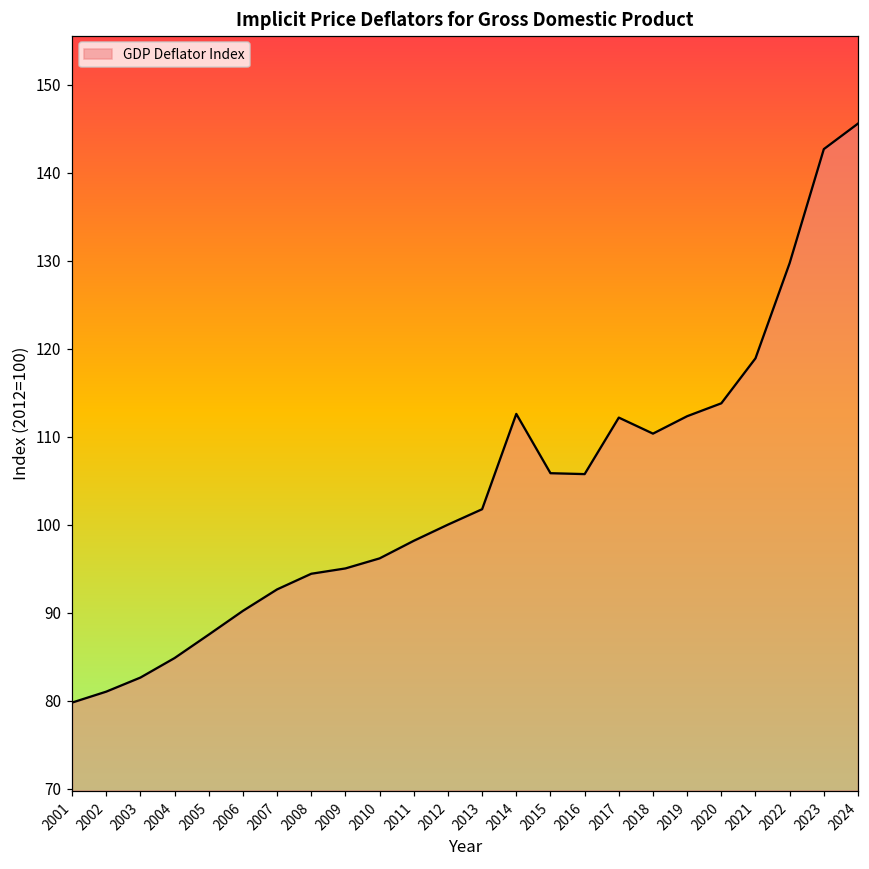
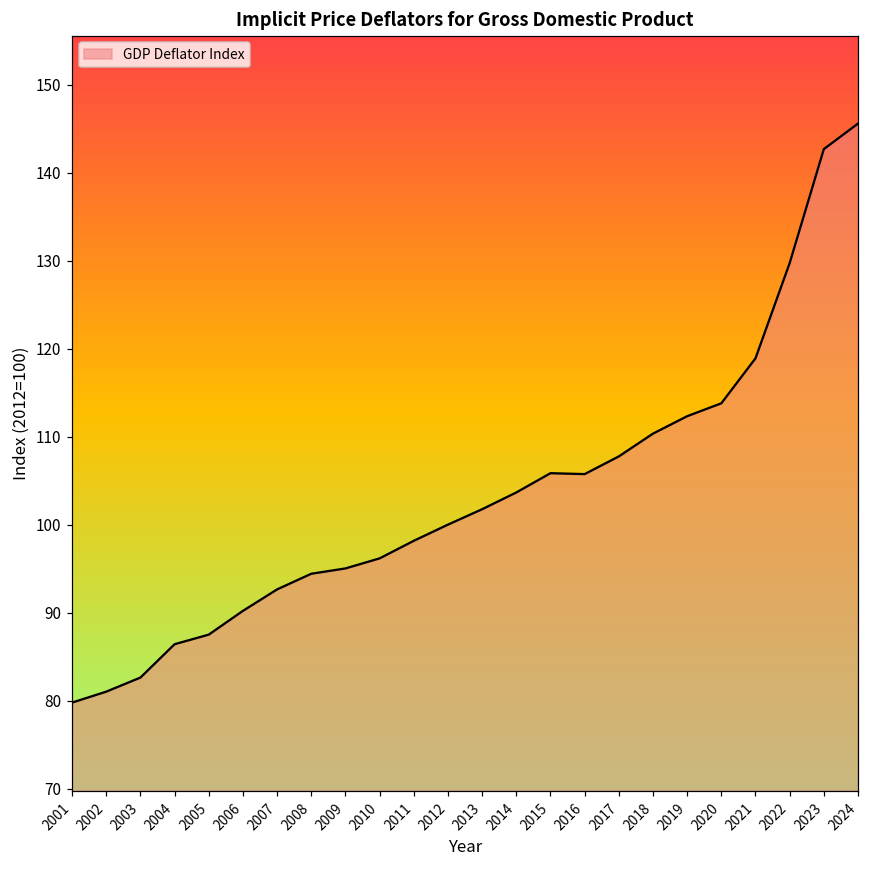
  {
    "2001": 80,
    "2002": 81,
    "2003": 83,
-   "2004": 85,
+   "2004": 86,
    "2005": 88,
    "2006": 90,
    "2007": 93,
    "2008": 94,
    "2009": 95,
    "2010": 96,
    "2011": 98,
    "2012": 100,
    "2013": 102,
-   "2014": 113,
+   "2014": 104,
    "2015": 106,
    "2016": 106,
-   "2017": 112,
+   "2017": 108,
    "2018": 110,
    "2019": 112,
    "2020": 114,
    "2021": 119,
    "2022": 130,
    "2023": 143,
    "2024": 146
  }
